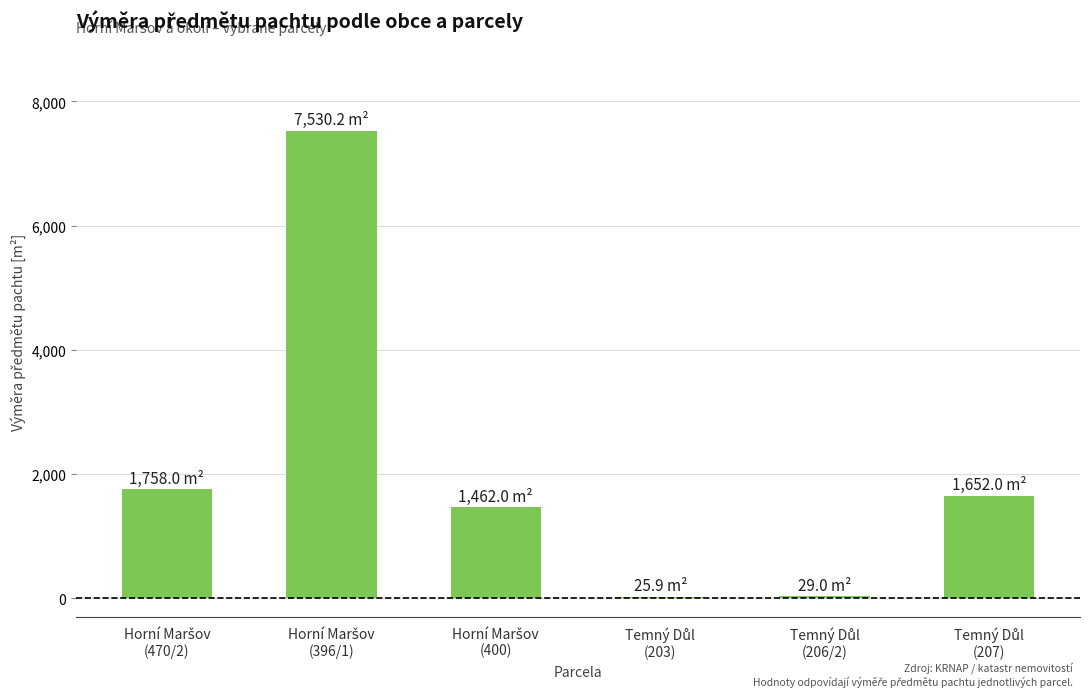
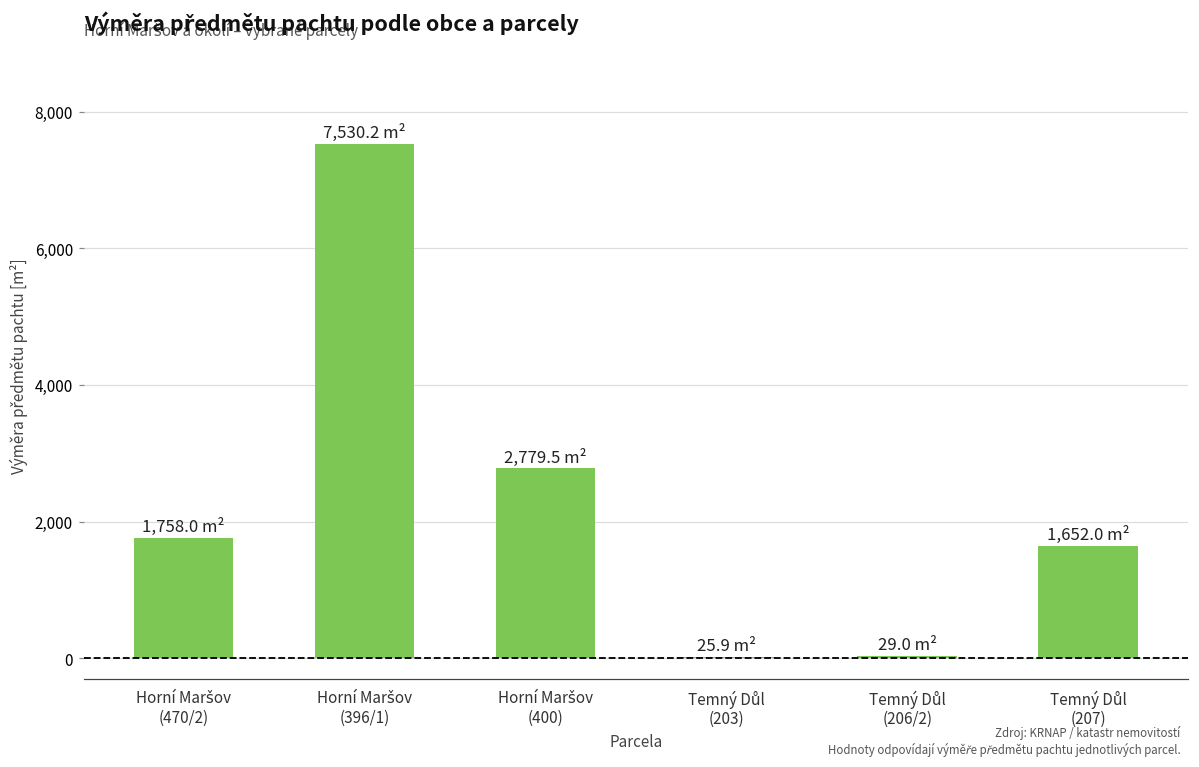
  {
    "Horní Maršov (470/2)": "1,758.0",
    "Horní Maršov (396/1)": "7,530.2",
-   "Horní Maršov (400)": "1,462.0",
+   "Horní Maršov (400)": "2,779.5",
    "Temný Důl (203)": "25.9",
    "Temný Důl (206/2)": "29.0",
    "Temný Důl (207)": "1,652.0"
  }
